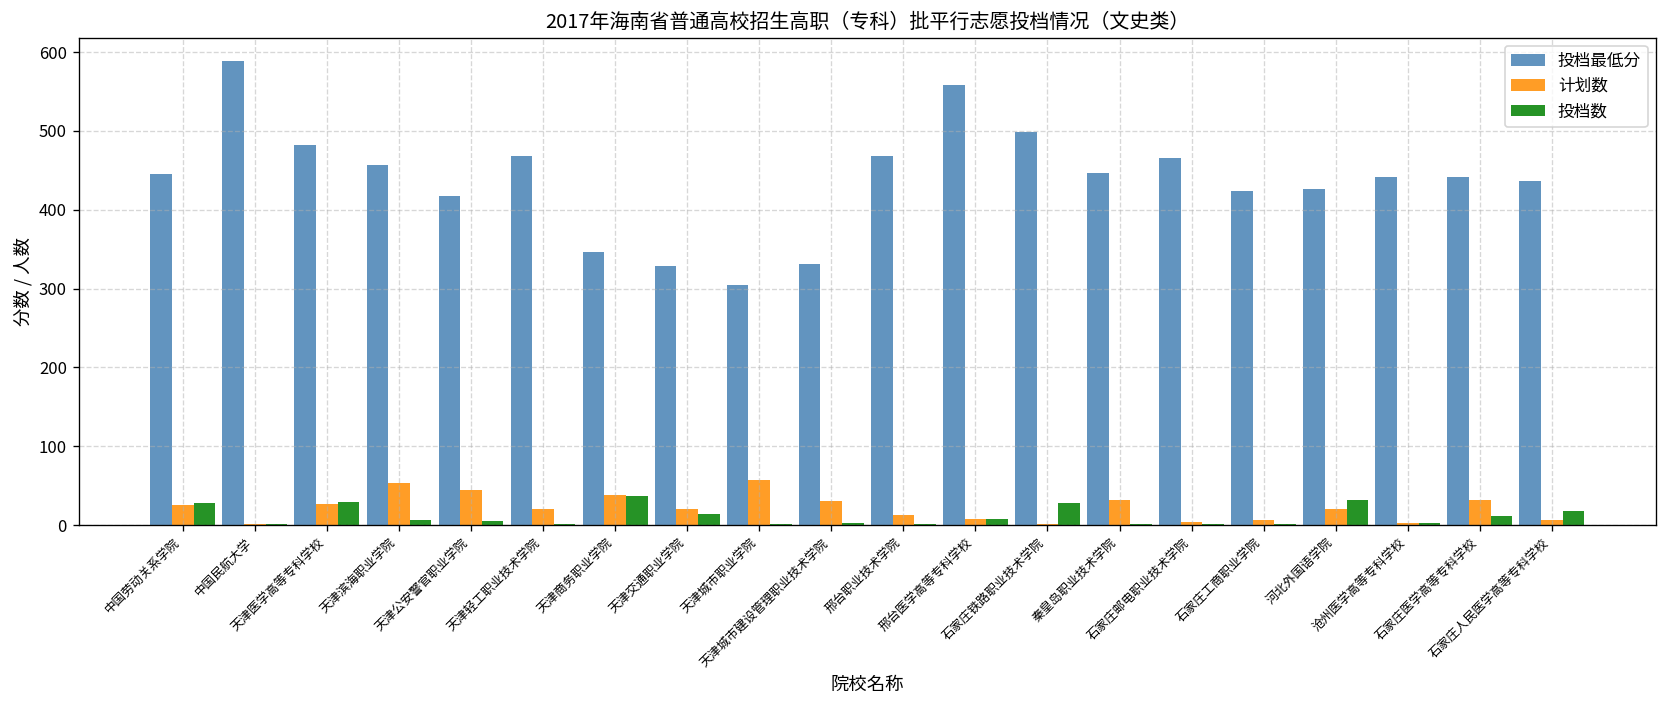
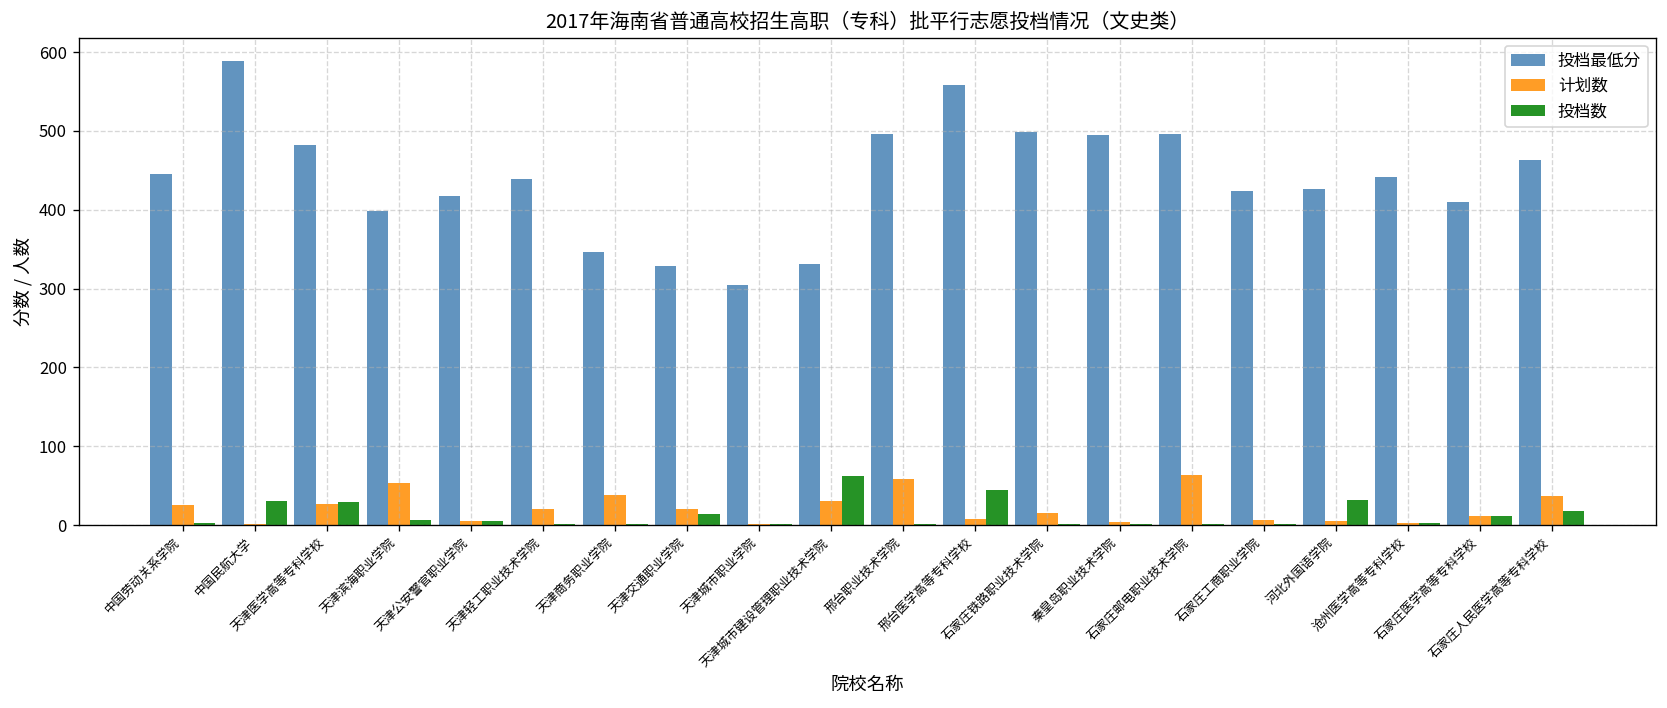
  {
    "投档最低分": {
      "中国劳动关系学院": 450,
      "中国民航大学": 590,
      "天津医学高等专科学校": 480,
-     "天津滨海职业学院": 460,
+     "天津滨海职业学院": 400,
      "天津公安警官职业学院": 420,
-     "天津轻工职业技术学院": 470,
+     "天津轻工职业技术学院": 440,
      "天津商务职业学院": 350,
      "天津交通职业学院": 330,
      "天津城市职业学院": 310,
      "天津城市建设管理职业技术学院": 330,
-     "邢台职业技术学院": 470,
+     "邢台职业技术学院": 500,
      "邢台医学高等专科学校": 560,
      "石家庄铁路职业技术学院": 500,
-     "秦皇岛职业技术学院": 450,
-     "石家庄邮电职业技术学院": 470,
+     "秦皇岛职业技术学院": 500,
+     "石家庄邮电职业技术学院": 500,
      "石家庄工商职业学院": 420,
      "河北外国语学院": 430,
      "沧州医学高等专科学校": 440,
-     "石家庄医学高等专科学校": 440,
-     "石家庄人民医学高等专科学校": 440
+     "石家庄医学高等专科学校": 410,
+     "石家庄人民医学高等专科学校": 460
    },
    "计划数": {
      "中国劳动关系学院": 30,
      "天津医学高等专科学校": 30,
      "天津滨海职业学院": 50,
-     "天津公安警官职业学院": 40,
+     "天津公安警官职业学院": 10,
      "天津轻工职业技术学院": 20,
      "天津商务职业学院": 40,
      "天津交通职业学院": 20,
-     "天津城市职业学院": 60,
+     "天津城市职业学院": 0,
      "天津城市建设管理职业技术学院": 30,
-     "邢台职业技术学院": 10,
+     "邢台职业技术学院": 60,
      "邢台医学高等专科学校": 10,
-     "石家庄铁路职业技术学院": 0,
-     "秦皇岛职业技术学院": 30,
-     "石家庄邮电职业技术学院": 0,
+     "石家庄铁路职业技术学院": 20,
+     "秦皇岛职业技术学院": 0,
+     "石家庄邮电职业技术学院": 60,
      "石家庄工商职业学院": 10,
-     "河北外国语学院": 20,
-     "石家庄医学高等专科学校": 30,
-     "石家庄人民医学高等专科学校": 10
+     "河北外国语学院": 10,
+     "石家庄医学高等专科学校": 10,
+     "石家庄人民医学高等专科学校": 40
    },
    "投档数": {
-     "中国劳动关系学院": 30,
-     "中国民航大学": 0,
+     "中国劳动关系学院": 0,
+     "中国民航大学": 30,
      "天津医学高等专科学校": 30,
      "天津滨海职业学院": 10,
      "天津公安警官职业学院": 10,
-     "天津商务职业学院": 40,
+     "天津商务职业学院": 0,
      "天津交通职业学院": 10,
-     "天津城市建设管理职业技术学院": 0,
-     "邢台医学高等专科学校": 10,
-     "石家庄铁路职业技术学院": 30,
+     "天津城市建设管理职业技术学院": 60,
+     "邢台医学高等专科学校": 50,
+     "石家庄铁路职业技术学院": 0,
      "河北外国语学院": 30,
      "石家庄医学高等专科学校": 10,
      "石家庄人民医学高等专科学校": 20
    }
  }
